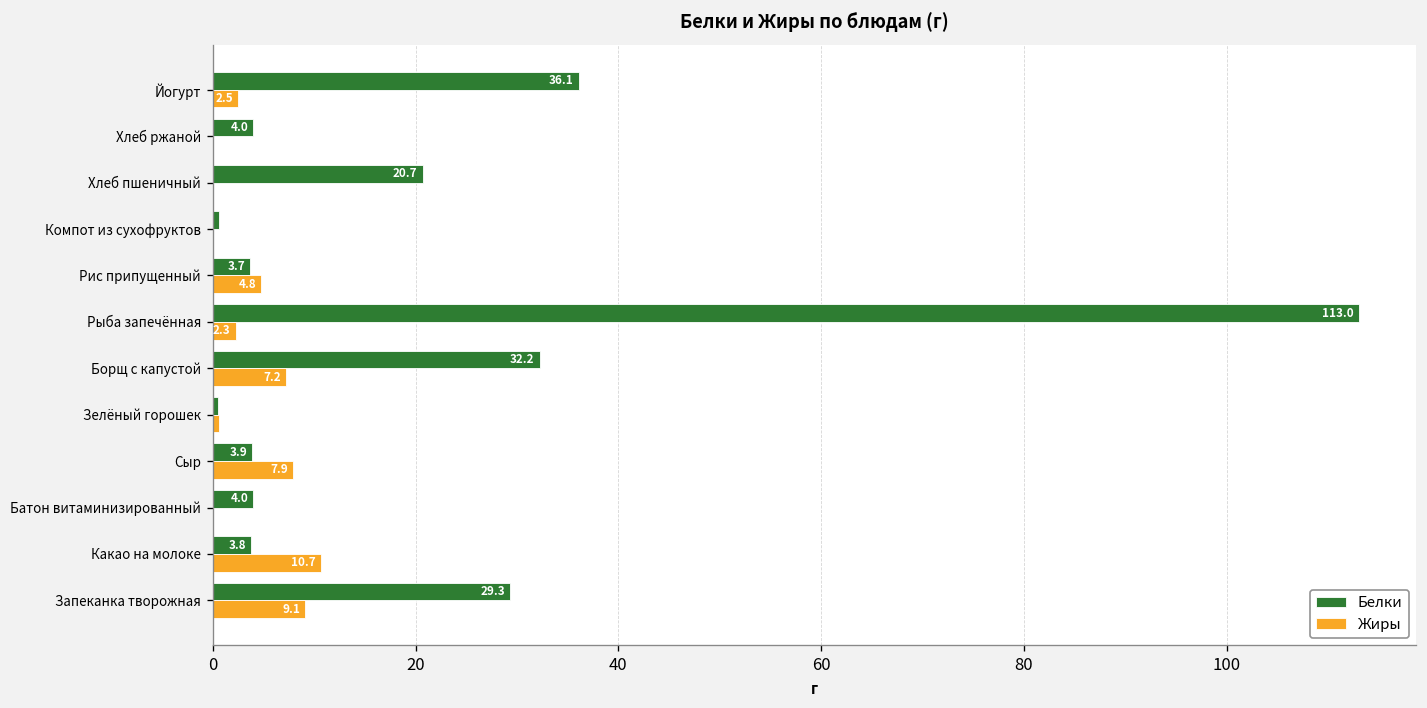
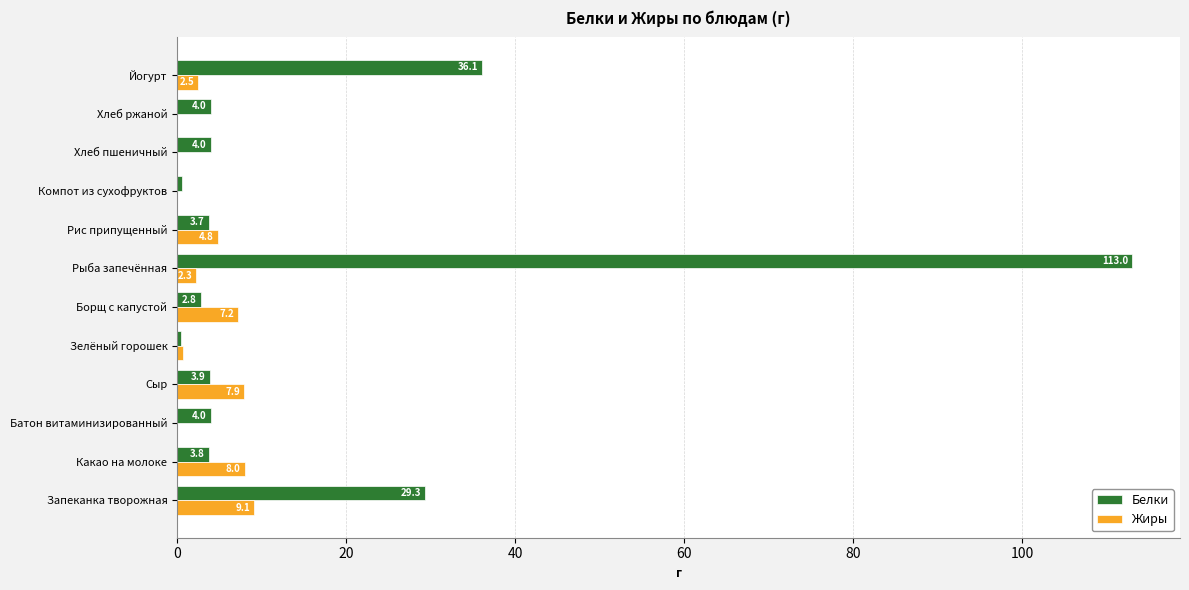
  {
    "Белки": {
      "Йогурт": 36.1,
      "Хлеб ржаной": 4.0,
-     "Хлеб пшеничный": 20.7,
+     "Хлеб пшеничный": 4.0,
      "Рис припущенный": 3.7,
      "Рыба запечённая": 113.0,
-     "Борщ с капустой": 32.2,
+     "Борщ с капустой": 2.8,
      "Сыр": 3.9,
      "Батон витаминизированный": 4.0,
      "Какао на молоке": 3.8,
      "Запеканка творожная": 29.3
    },
    "Жиры": {
      "Йогурт": 2.5,
      "Рис припущенный": 4.8,
      "Рыба запечённая": 2.3,
      "Борщ с капустой": 7.2,
      "Сыр": 7.9,
-     "Какао на молоке": 10.7,
+     "Какао на молоке": 8.0,
      "Запеканка творожная": 9.1
    }
  }
